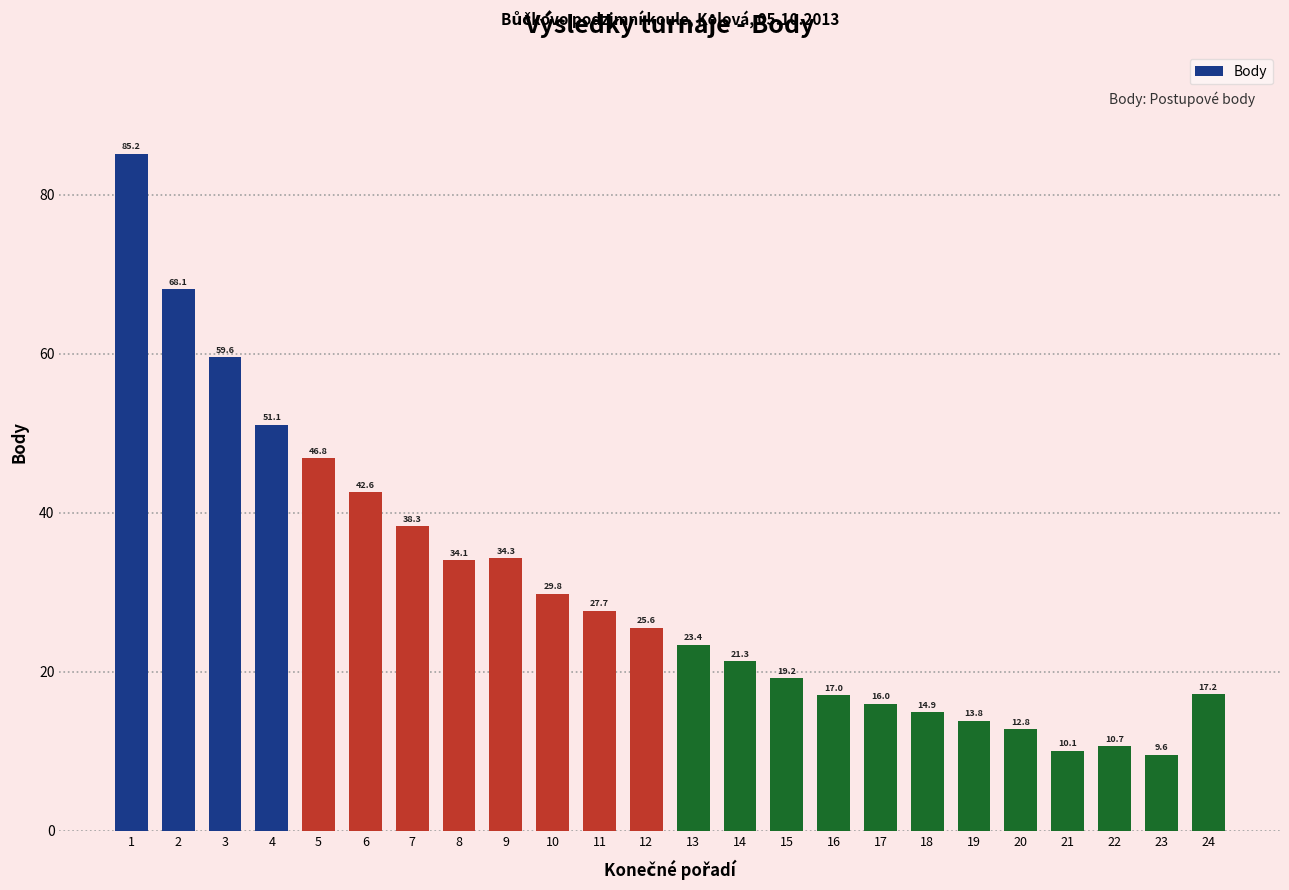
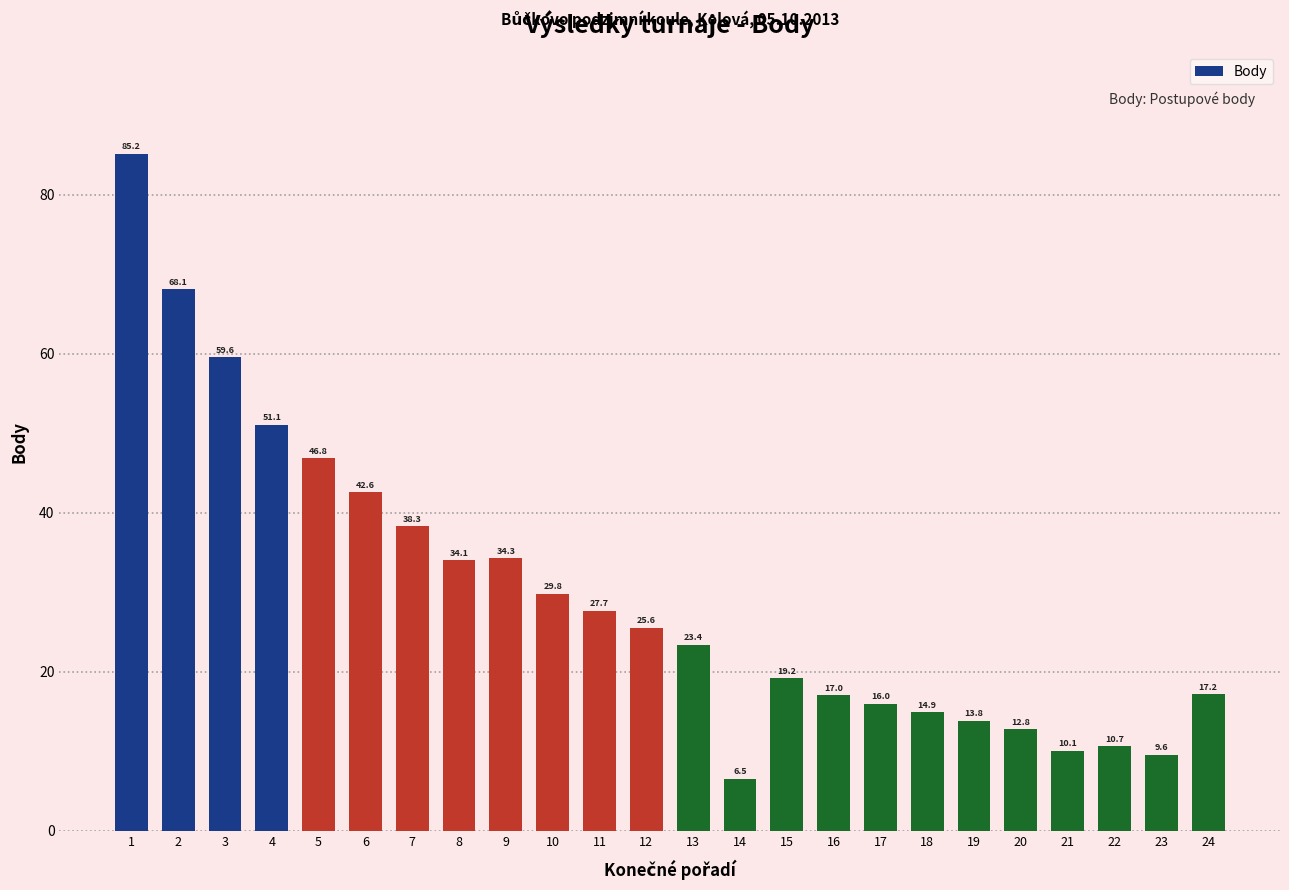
  {
    "1": 85.2,
    "2": 68.1,
    "3": 59.6,
    "4": 51.1,
    "5": 46.8,
    "6": 42.6,
    "7": 38.3,
    "8": 34.1,
    "9": 34.3,
    "10": 29.8,
    "11": 27.7,
    "12": 25.6,
    "13": 23.4,
-   "14": 21.3,
+   "14": 6.5,
    "15": 19.2,
    "16": 17.0,
    "17": 16.0,
    "18": 14.9,
    "19": 13.8,
    "20": 12.8,
    "21": 10.1,
    "22": 10.7,
    "23": 9.6,
    "24": 17.2
  }
